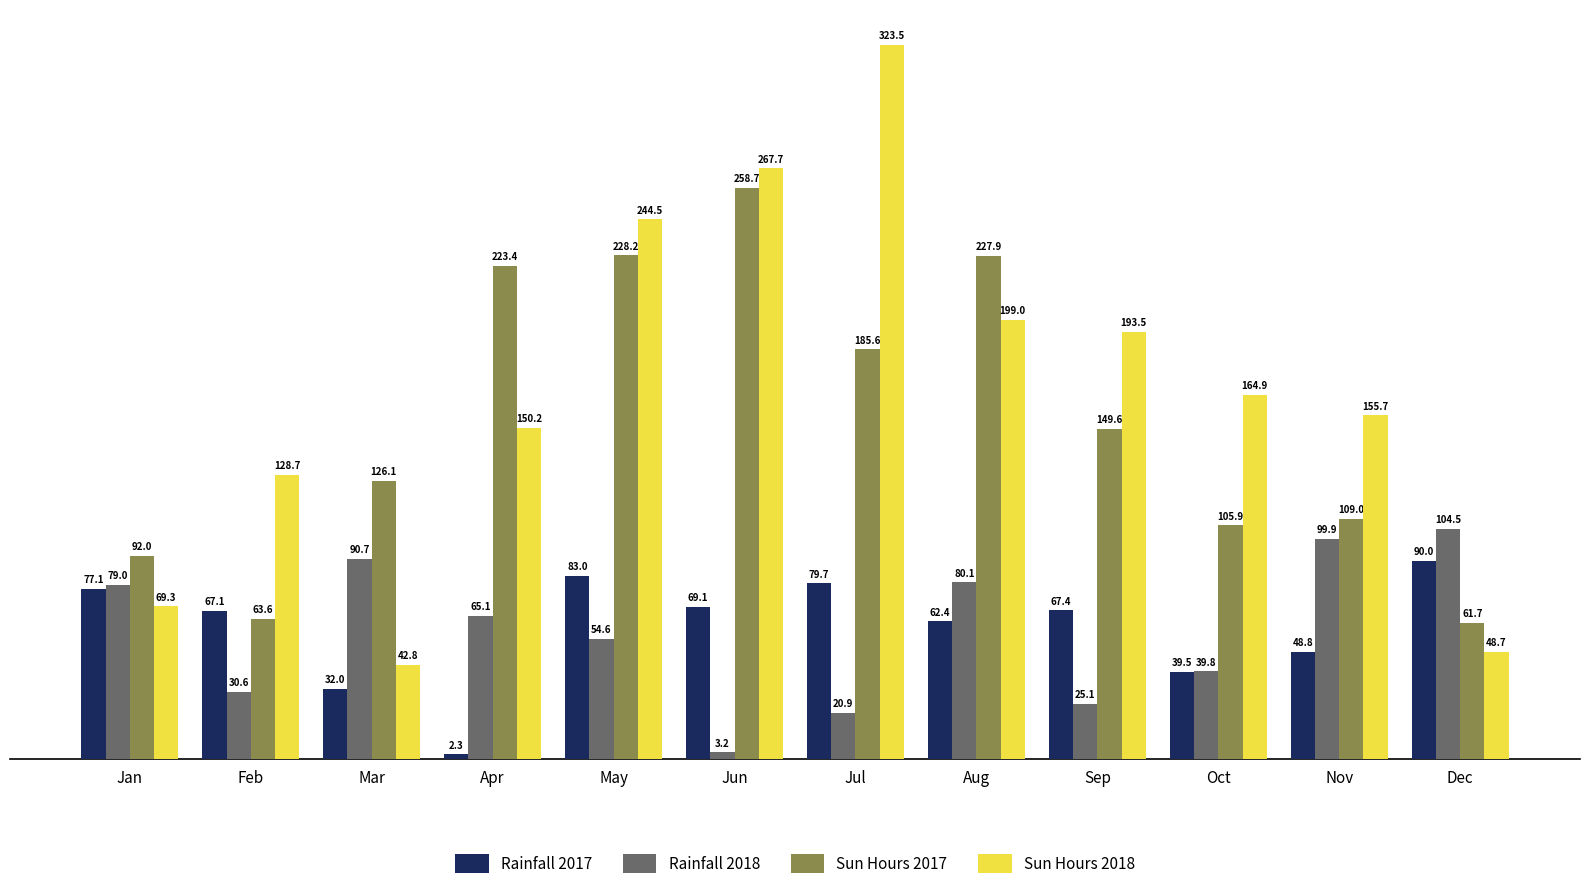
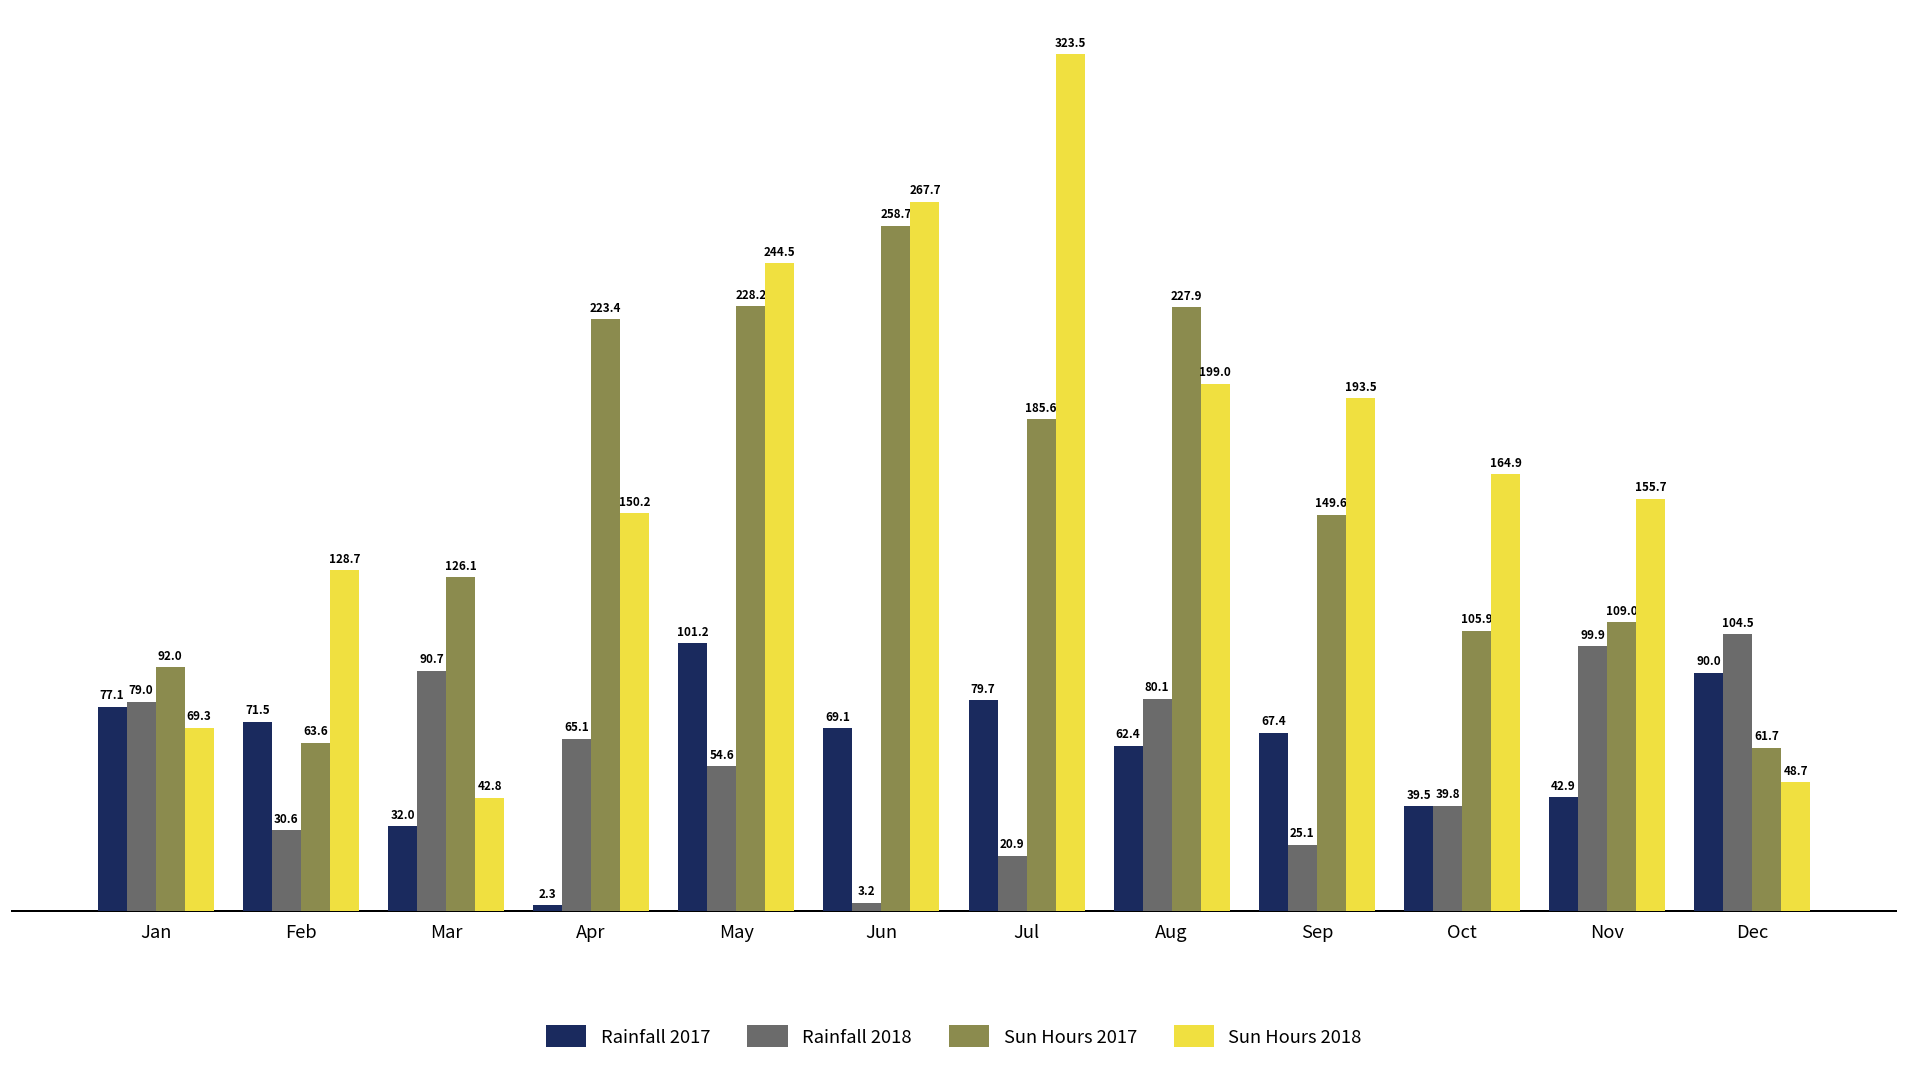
  {
    "Rainfall 2017": {
      "Jan": 77.1,
-     "Feb": 67.1,
+     "Feb": 71.5,
      "Mar": 32.0,
      "Apr": 2.3,
-     "May": 83.0,
+     "May": 101.2,
      "Jun": 69.1,
      "Jul": 79.7,
      "Aug": 62.4,
      "Sep": 67.4,
      "Oct": 39.5,
-     "Nov": 48.8,
+     "Nov": 42.9,
      "Dec": 90.0
    },
    "Sun Hours 2018": {
      "Jan": 69.3,
      "Feb": 128.7,
      "Mar": 42.8,
      "Apr": 150.2,
      "May": 244.5,
      "Jun": 267.7,
      "Jul": 323.5,
      "Aug": 199.0,
      "Sep": 193.5,
      "Oct": 164.9,
      "Nov": 155.7,
      "Dec": 48.7
    }
  }
